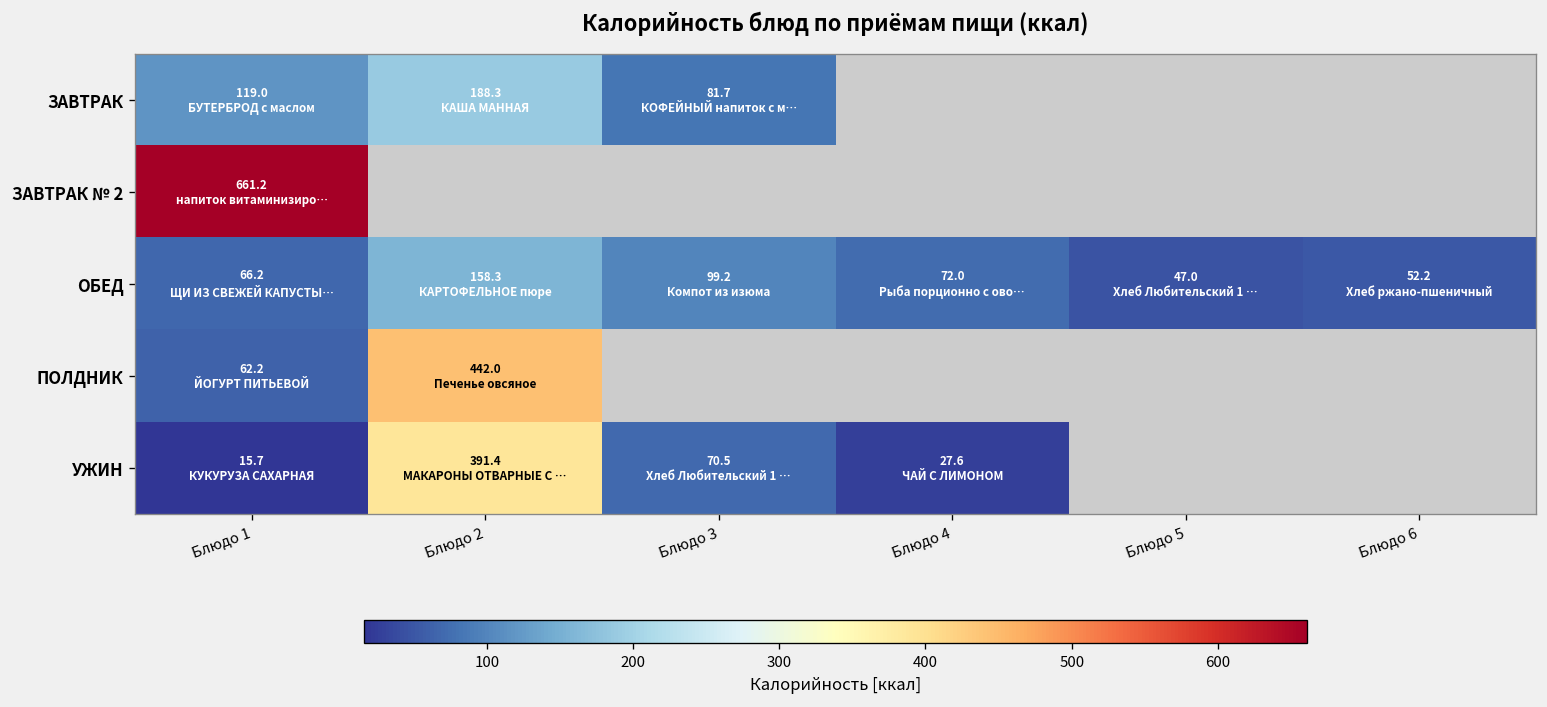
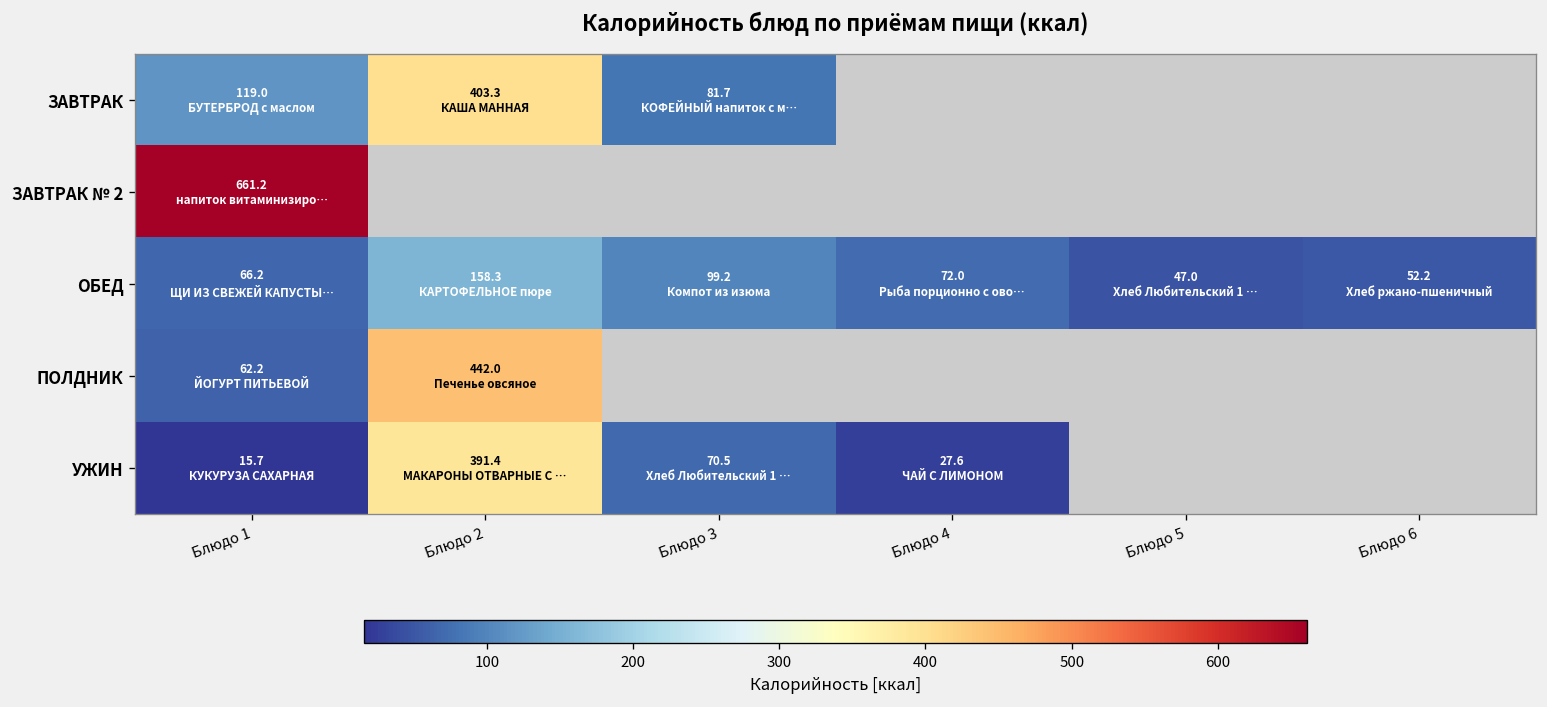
  {
    "ЗАВТРАК": {
      "Блюдо 1": 119.0,
-     "Блюдо 2": 188.3,
+     "Блюдо 2": 403.3,
      "Блюдо 3": 81.7
    },
    "ЗАВТРАК № 2": {
      "Блюдо 1": 661.2
    },
    "ОБЕД": {
      "Блюдо 1": 66.2,
      "Блюдо 2": 158.3,
      "Блюдо 3": 99.2,
      "Блюдо 4": 72.0,
      "Блюдо 6": 52.2
    },
    "ПОЛДНИК": {
      "Блюдо 1": 62.2,
      "Блюдо 2": 442.0
    },
    "УЖИН": {
      "Блюдо 1": 15.7,
      "Блюдо 2": 391.4,
      "Блюдо 4": 27.6
    }
  }
